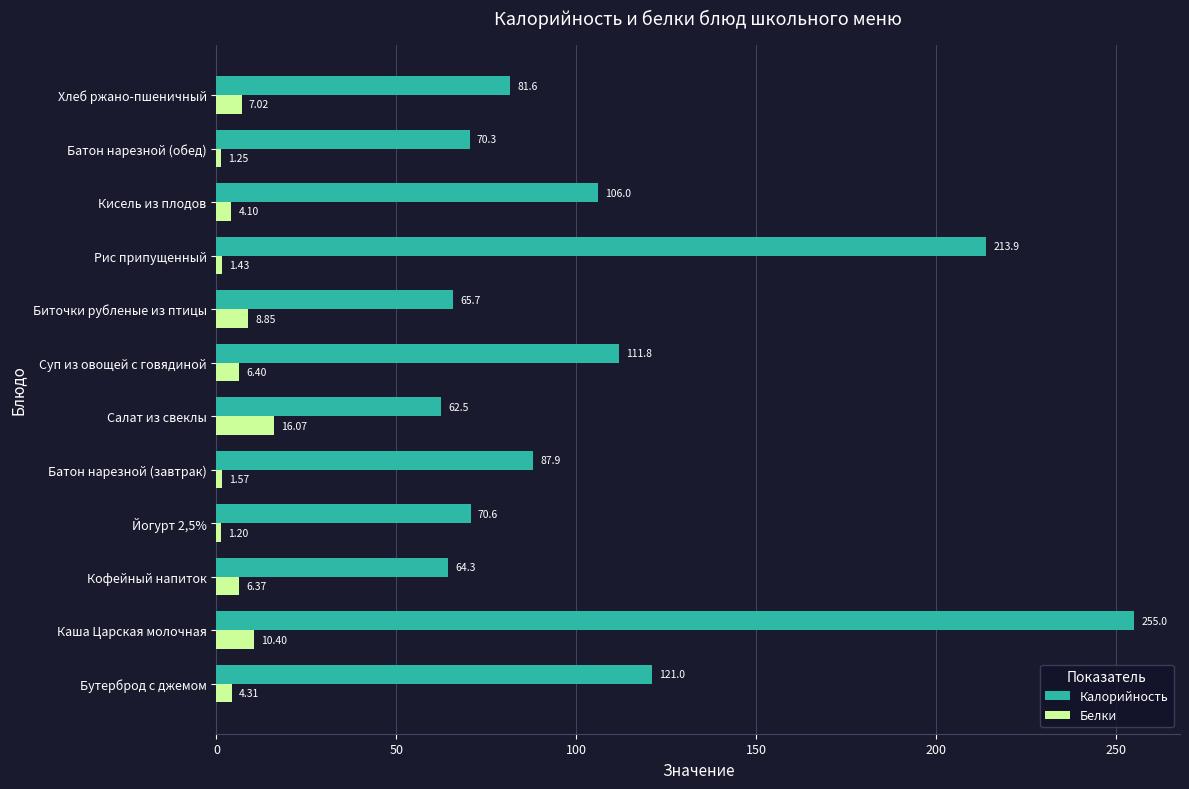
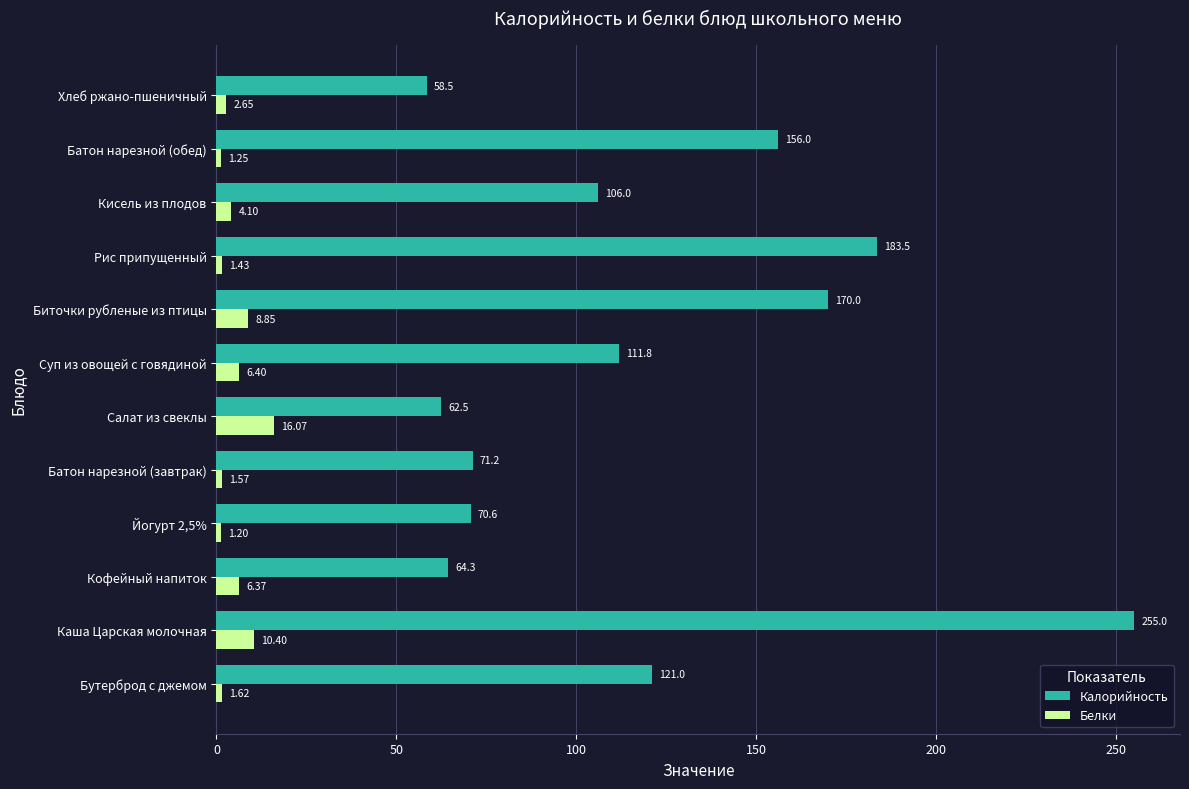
  {
    "Калорийность": {
-     "Хлеб ржано-пшеничный": 81.6,
-     "Батон нарезной (обед)": 70.3,
+     "Хлеб ржано-пшеничный": 58.5,
+     "Батон нарезной (обед)": 156.0,
      "Кисель из плодов": 106.0,
-     "Рис припущенный": 213.9,
-     "Биточки рубленые из птицы": 65.7,
+     "Рис припущенный": 183.5,
+     "Биточки рубленые из птицы": 170.0,
      "Суп из овощей с говядиной": 111.8,
      "Салат из свеклы": 62.5,
-     "Батон нарезной (завтрак)": 87.9,
+     "Батон нарезной (завтрак)": 71.2,
      "Йогурт 2,5%": 70.6,
      "Кофейный напиток": 64.3,
      "Каша Царская молочная": 255.0,
      "Бутерброд с джемом": 121.0
    },
    "Белки": {
-     "Хлеб ржано-пшеничный": 7.02,
+     "Хлеб ржано-пшеничный": 2.65,
      "Батон нарезной (обед)": 1.25,
      "Кисель из плодов": 4.10,
      "Рис припущенный": 1.43,
      "Биточки рубленые из птицы": 8.85,
      "Суп из овощей с говядиной": 6.40,
      "Салат из свеклы": 16.07,
      "Батон нарезной (завтрак)": 1.57,
      "Йогурт 2,5%": 1.20,
      "Кофейный напиток": 6.37,
      "Каша Царская молочная": 10.40,
-     "Бутерброд с джемом": 4.31
+     "Бутерброд с джемом": 1.62
    }
  }
